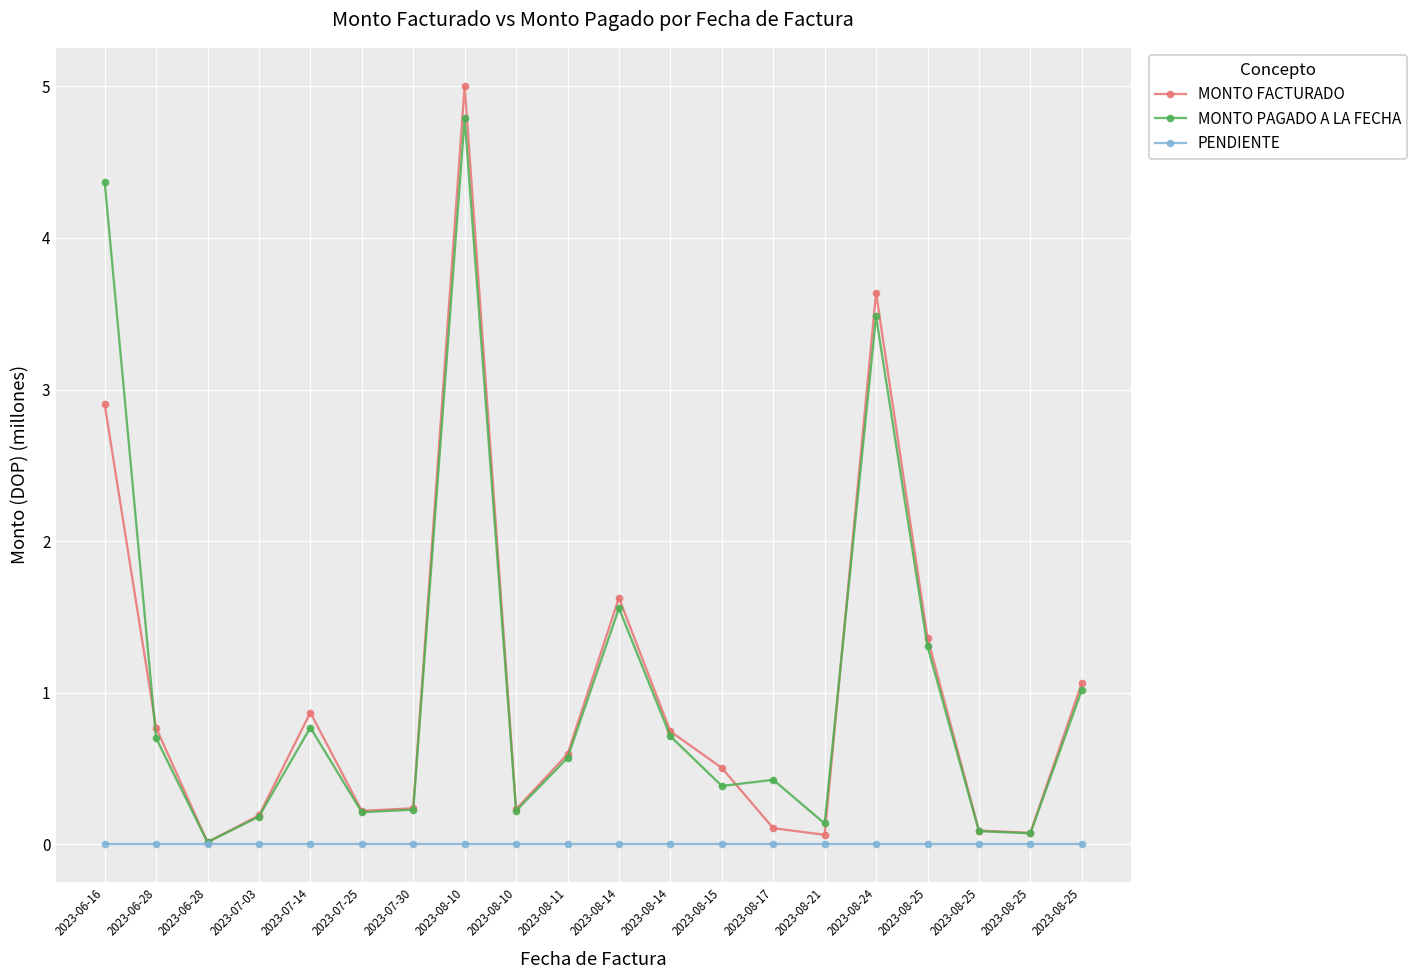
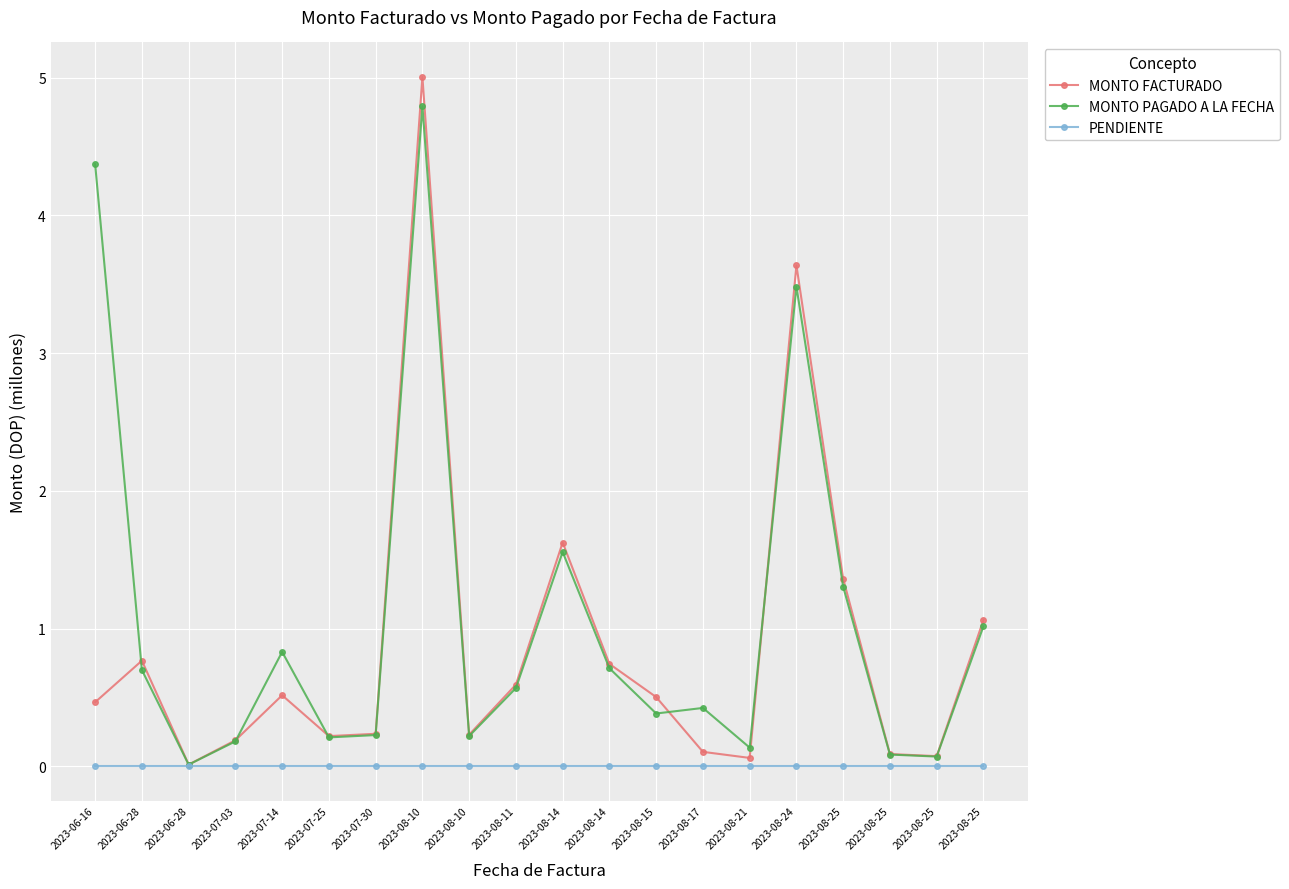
  {
    "MONTO FACTURADO": {
-     "2023-06-16": 2.90,
-     "2023-07-14": 0.87,
+     "2023-06-16": 0.47,
+     "2023-07-14": 0.52,
      "2023-08-11": 0.59,
      "2023-08-15": 0.50,
      "2023-08-17": 0.11,
      "2023-08-21": 0.06,
      "2023-08-24": 3.64
    },
    "MONTO PAGADO A LA FECHA": {
      "2023-06-16": 4.37,
-     "2023-07-14": 0.77,
+     "2023-07-14": 0.83,
      "2023-08-11": 0.57,
      "2023-08-15": 0.38,
      "2023-08-17": 0.42,
      "2023-08-21": 0.14,
      "2023-08-24": 3.48
    },
    "PENDIENTE": {
      "2023-06-16": 0.00,
      "2023-07-03": 0.00,
      "2023-07-14": 0.00,
      "2023-07-25": 0.00,
      "2023-07-30": 0.00,
      "2023-08-11": 0.00,
      "2023-08-15": 0.00,
      "2023-08-17": 0.00,
      "2023-08-21": 0.00,
      "2023-08-24": 0.00
    }
  }
